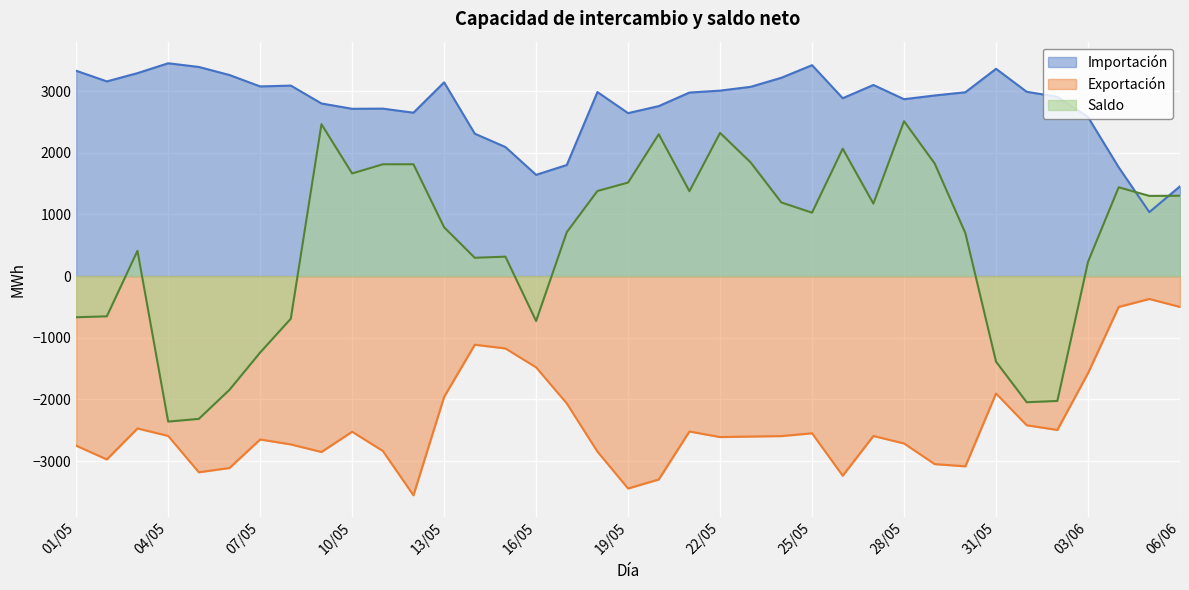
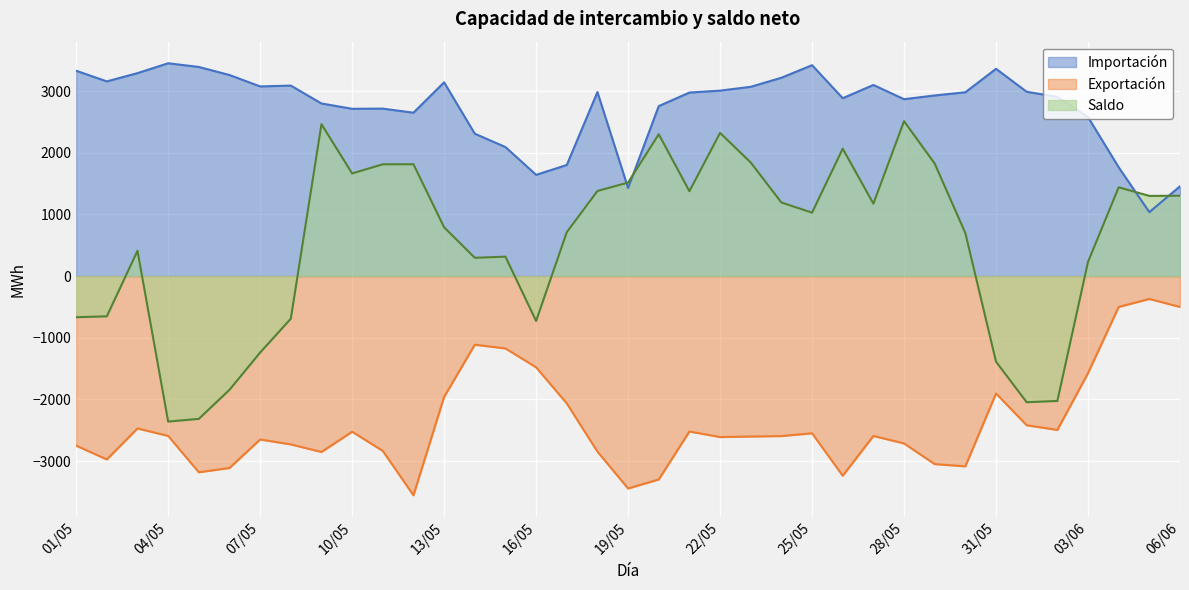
  {
    "Importación": {
      "01/05": 3300,
      "04/05": 3500,
      "07/05": 3100,
      "10/05": 2700,
      "13/05": 3100,
      "16/05": 1600,
-     "19/05": 2600,
+     "19/05": 1400,
      "22/05": 3000,
      "25/05": 3400,
      "28/05": 2900,
      "31/05": 3400,
      "06/06": 1500
    }
  }
